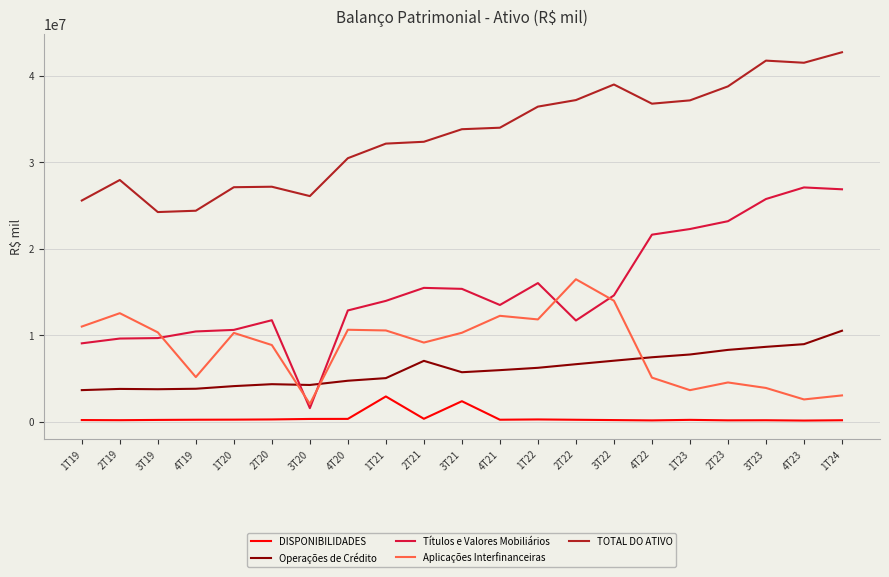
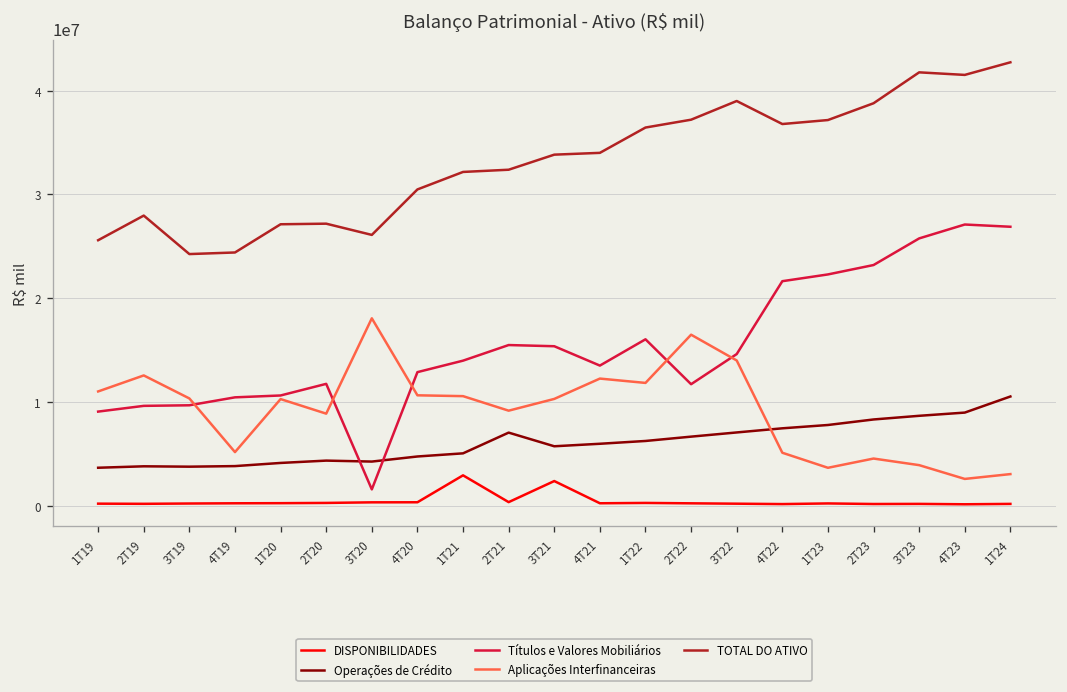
  {
    "DISPONIBILIDADES": {
      "1T19": 0,
      "2T19": 0,
      "3T19": 0,
      "4T19": 0,
      "1T20": 0,
      "2T20": 0,
      "3T20": 0,
      "4T20": 0,
      "1T21": 3000000,
      "2T21": 0,
      "3T21": 2000000,
      "4T21": 0,
      "1T22": 0,
      "2T22": 0,
      "3T22": 0,
      "4T22": 0,
      "1T23": 0,
      "2T23": 0,
      "3T23": 0,
      "4T23": 0,
      "1T24": 0
    },
    "Operações de Crédito": {
      "1T19": 4000000,
      "2T19": 4000000,
      "3T19": 4000000,
      "4T19": 4000000,
      "1T20": 4000000,
      "2T20": 4000000,
      "3T20": 4000000,
      "4T20": 5000000,
      "1T21": 5000000,
      "2T21": 7000000,
      "3T21": 6000000,
      "4T21": 6000000,
      "1T22": 6000000,
      "2T22": 7000000,
      "3T22": 7000000,
      "4T22": 7000000,
      "1T23": 8000000,
      "2T23": 8000000,
      "3T23": 9000000,
      "4T23": 9000000,
      "1T24": 11000000
    },
    "Aplicações Interfinanceiras": {
      "1T19": 11000000,
      "2T19": 13000000,
      "3T19": 10000000,
      "4T19": 5000000,
      "1T20": 10000000,
      "2T20": 9000000,
-     "3T20": 2000000,
+     "3T20": 18000000,
      "4T20": 11000000,
      "1T21": 11000000,
      "2T21": 9000000,
      "3T21": 10000000,
      "4T21": 12000000,
      "1T22": 12000000,
      "2T22": 16000000,
      "3T22": 14000000,
      "4T22": 5000000,
      "1T23": 4000000,
      "2T23": 5000000,
      "3T23": 4000000,
      "4T23": 3000000,
      "1T24": 3000000
    }
  }
